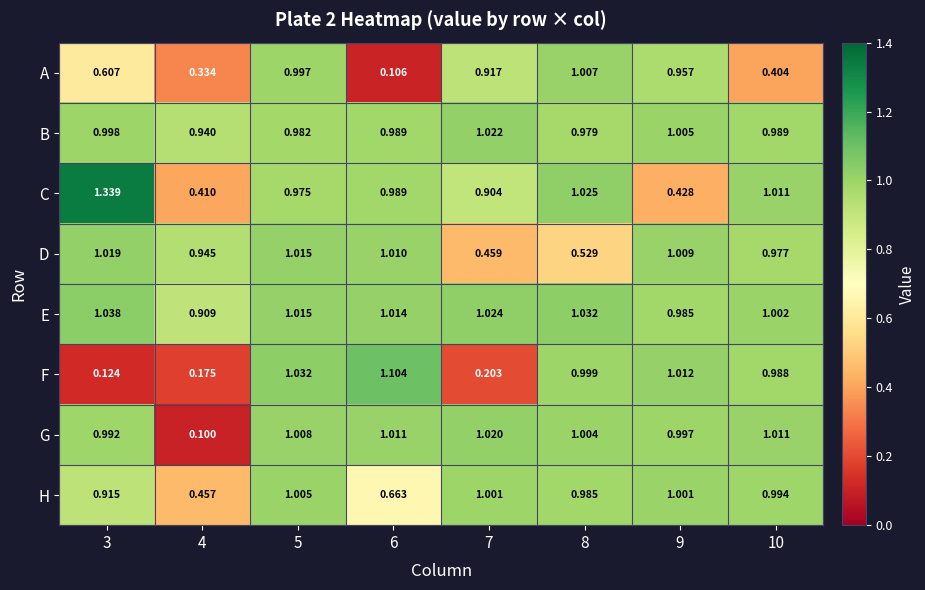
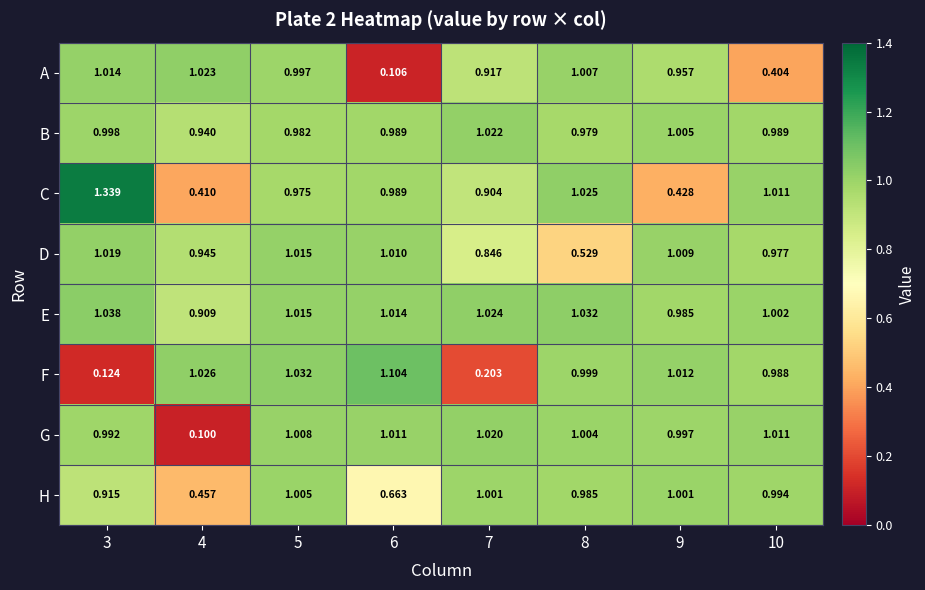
  {
    "A": {
-     "3": 0.607,
-     "4": 0.334,
+     "3": 1.014,
+     "4": 1.023,
      "5": 0.997,
      "6": 0.106,
      "7": 0.917,
      "8": 1.007,
      "9": 0.957,
      "10": 0.404
    },
    "B": {
      "3": 0.998,
      "4": 0.940,
      "5": 0.982,
      "6": 0.989,
      "7": 1.022,
      "8": 0.979,
      "9": 1.005,
      "10": 0.989
    },
    "C": {
      "3": 1.339,
      "4": 0.410,
      "5": 0.975,
      "6": 0.989,
      "7": 0.904,
      "8": 1.025,
      "9": 0.428,
      "10": 1.011
    },
    "D": {
      "3": 1.019,
      "4": 0.945,
      "5": 1.015,
      "6": 1.010,
-     "7": 0.459,
+     "7": 0.846,
      "8": 0.529,
      "9": 1.009,
      "10": 0.977
    },
    "E": {
      "3": 1.038,
      "4": 0.909,
      "5": 1.015,
      "6": 1.014,
      "7": 1.024,
      "8": 1.032,
      "9": 0.985,
      "10": 1.002
    },
    "F": {
      "3": 0.124,
-     "4": 0.175,
+     "4": 1.026,
      "5": 1.032,
      "6": 1.104,
      "7": 0.203,
      "8": 0.999,
      "9": 1.012,
      "10": 0.988
    },
    "G": {
      "3": 0.992,
      "4": 0.100,
      "5": 1.008,
      "6": 1.011,
      "7": 1.020,
      "8": 1.004,
      "9": 0.997,
      "10": 1.011
    },
    "H": {
      "3": 0.915,
      "4": 0.457,
      "5": 1.005,
      "6": 0.663,
      "7": 1.001,
      "8": 0.985,
      "9": 1.001,
      "10": 0.994
    }
  }
